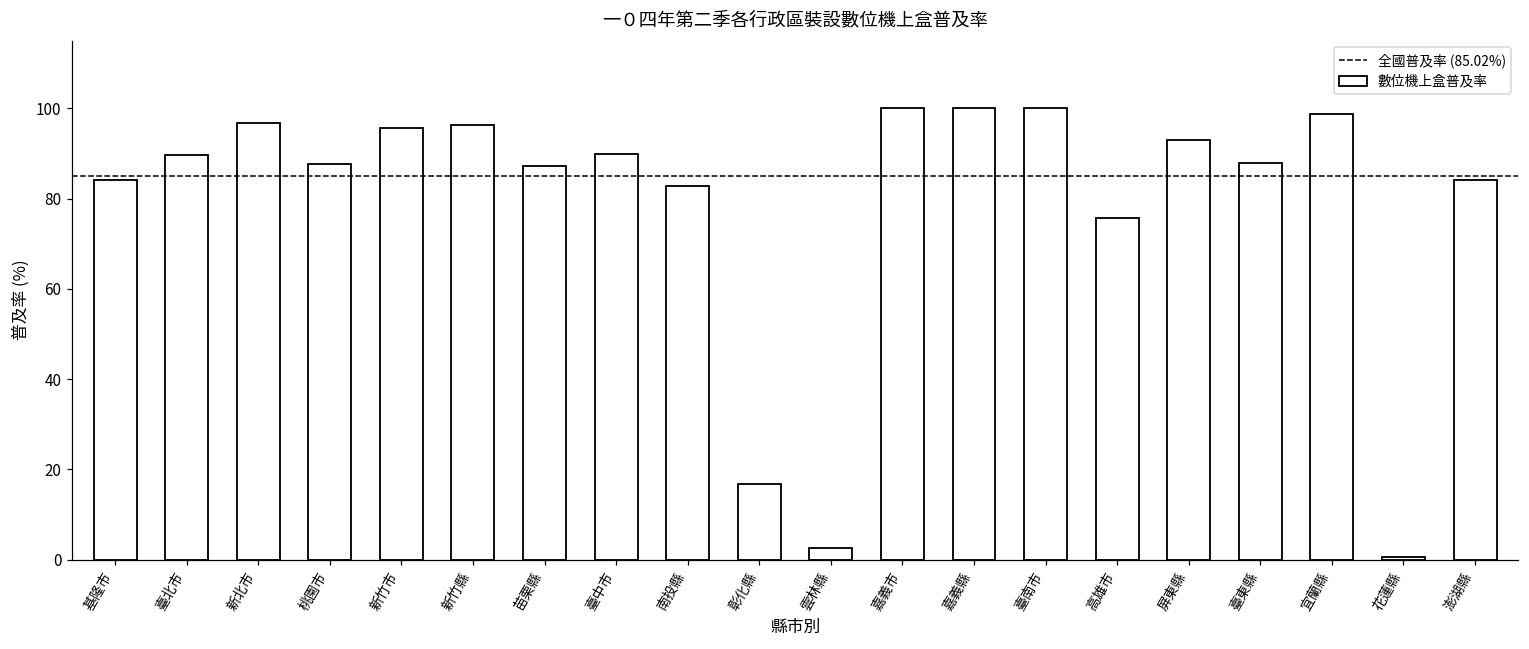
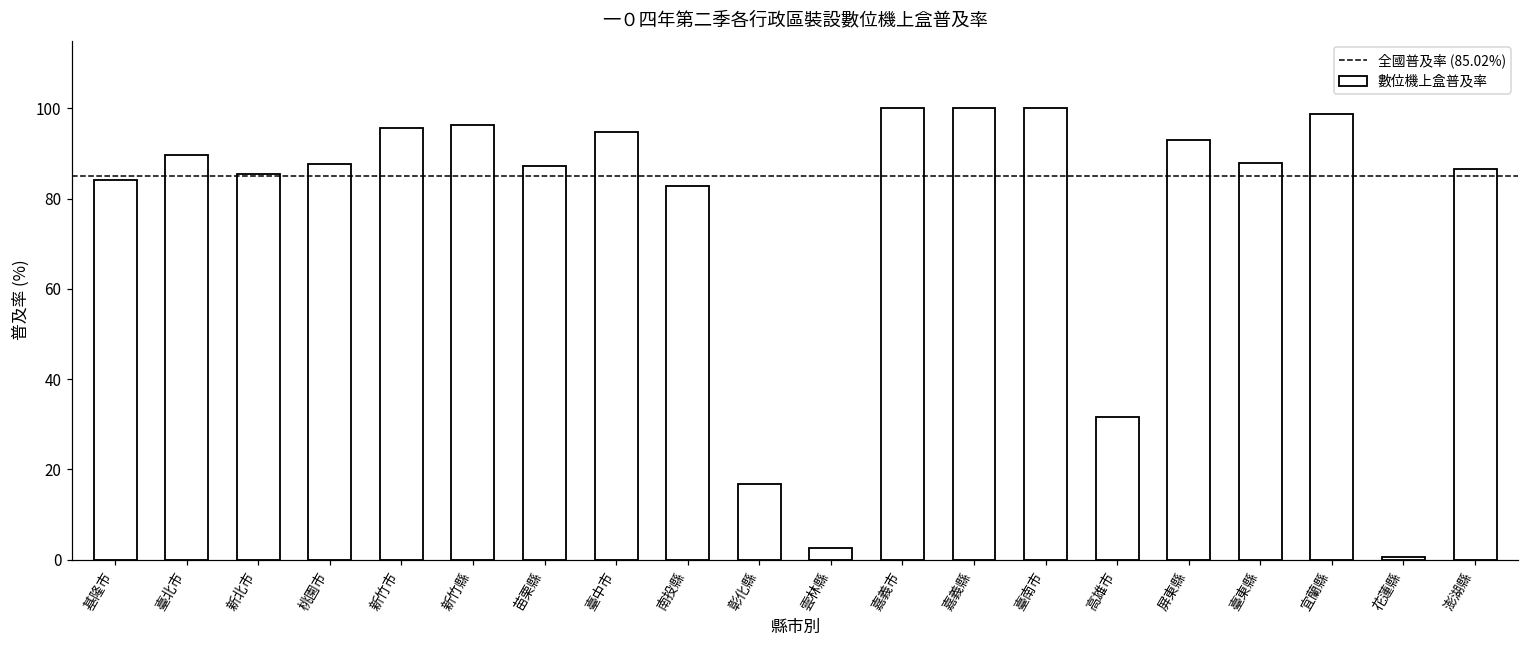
  {
    "基隆市": 84,
    "臺北市": 90,
-   "新北市": 97,
+   "新北市": 86,
    "桃園市": 88,
    "新竹市": 96,
    "新竹縣": 96,
    "苗栗縣": 87,
-   "臺中市": 90,
+   "臺中市": 95,
    "南投縣": 83,
    "彰化縣": 17,
    "雲林縣": 3,
    "嘉義市": 100,
    "嘉義縣": 100,
    "臺南市": 100,
-   "高雄市": 76,
+   "高雄市": 32,
    "屏東縣": 93,
    "臺東縣": 88,
    "宜蘭縣": 99,
-   "澎湖縣": 84
+   "澎湖縣": 87
  }
